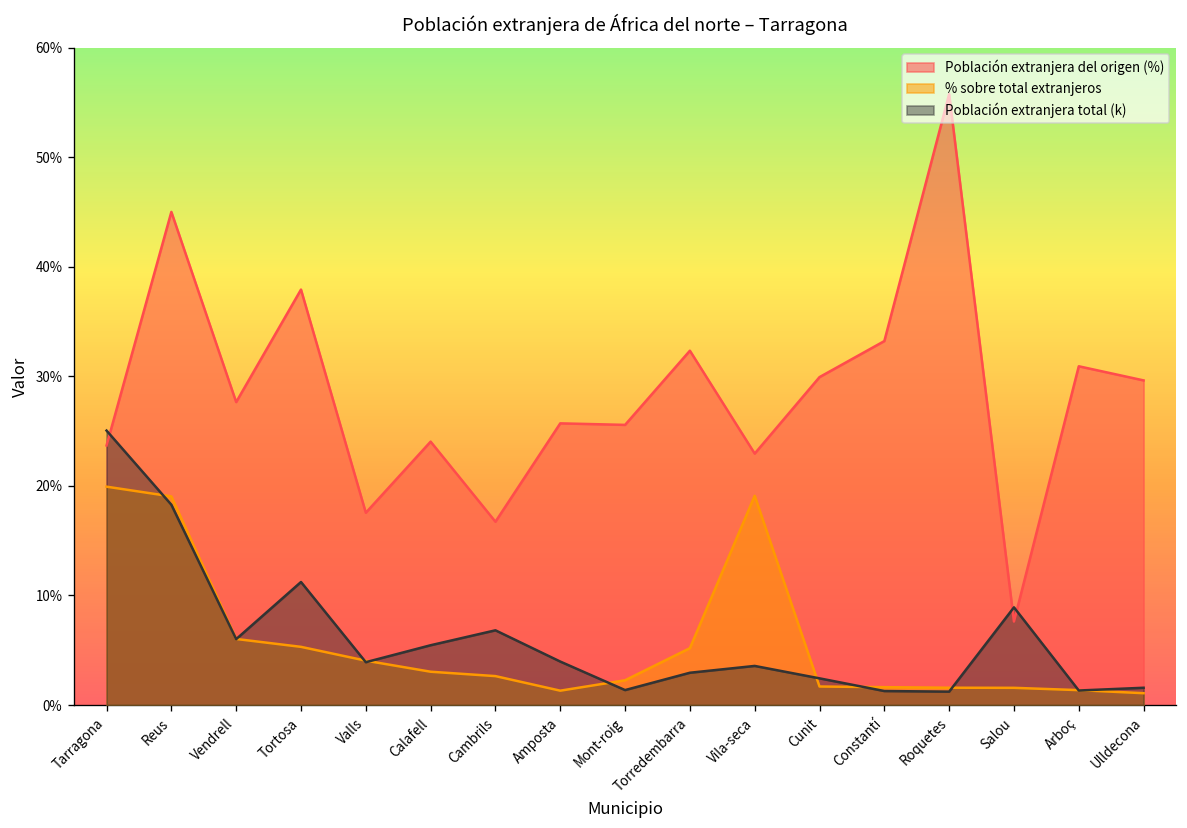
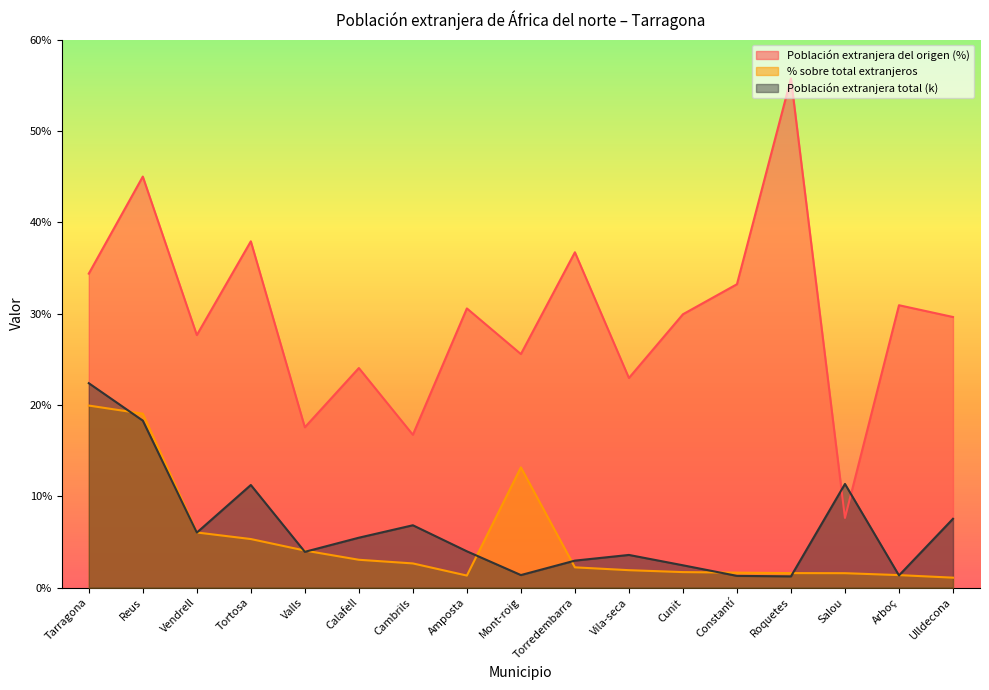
  {
    "Población extranjera del origen (%)": {
-     "Tarragona": "24%",
+     "Tarragona": "34%",
      "Reus": "45%",
      "Vendrell": "28%",
      "Tortosa": "38%",
      "Valls": "18%",
      "Calafell": "24%",
      "Cambrils": "17%",
-     "Amposta": "26%",
+     "Amposta": "31%",
      "Mont-roig": "26%",
-     "Torredembarra": "32%",
+     "Torredembarra": "37%",
      "Vila-seca": "23%",
      "Cunit": "30%",
      "Constantí": "33%",
      "Salou": "8%",
      "Arboç": "31%",
      "Ulldecona": "30%"
    },
    "% sobre total extranjeros": {
      "Tarragona": "20%",
      "Reus": "19%",
      "Tortosa": "5%",
      "Calafell": "3%",
      "Cambrils": "3%",
      "Amposta": "1%",
-     "Mont-roig": "2%",
-     "Torredembarra": "5%",
-     "Vila-seca": "19%",
+     "Mont-roig": "13%",
+     "Torredembarra": "2%",
+     "Vila-seca": "2%",
      "Cunit": "2%",
      "Constantí": "2%",
      "Roquetes": "2%",
      "Salou": "2%",
      "Ulldecona": "1%"
    },
    "Población extranjera total (k)": {
-     "Tarragona": "25%",
+     "Tarragona": "22%",
      "Reus": "18%",
      "Tortosa": "11%",
      "Calafell": "5%",
      "Cambrils": "7%",
      "Amposta": "4%",
      "Mont-roig": "1%",
      "Torredembarra": "3%",
      "Vila-seca": "4%",
      "Cunit": "2%",
      "Constantí": "1%",
      "Roquetes": "1%",
-     "Salou": "9%",
-     "Ulldecona": "2%"
+     "Salou": "11%",
+     "Ulldecona": "8%"
    }
  }
